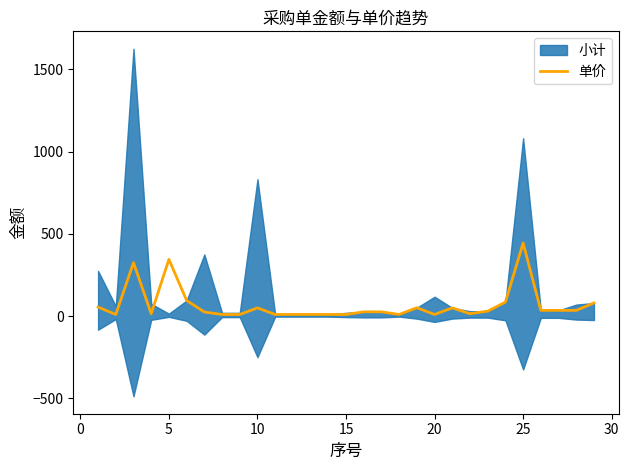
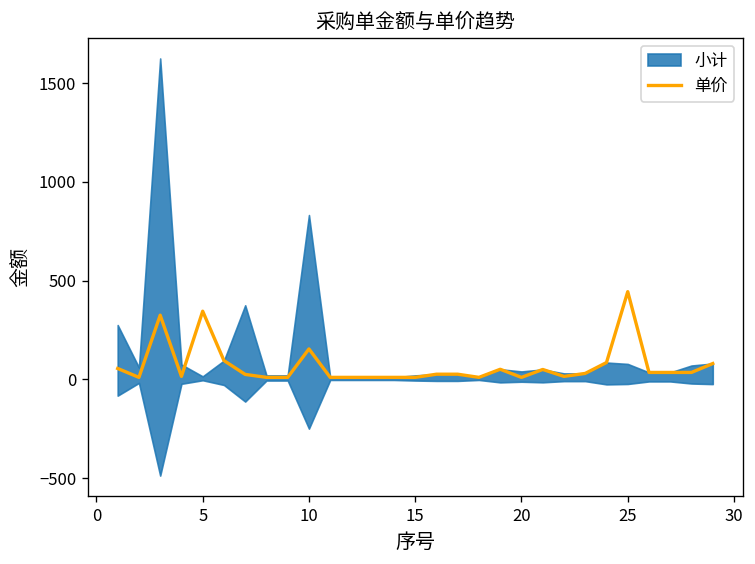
  {
    "单价": {
      "5": 350,
-     "10": 50,
+     "10": 150,
      "20": 10,
      "25": 440
    },
    "小计": {
-     "20": 120,
-     "25": 1080
+     "20": 40,
+     "25": 80
    }
  }
